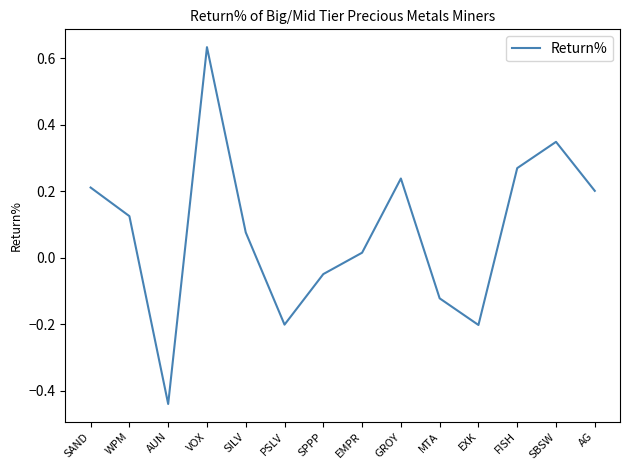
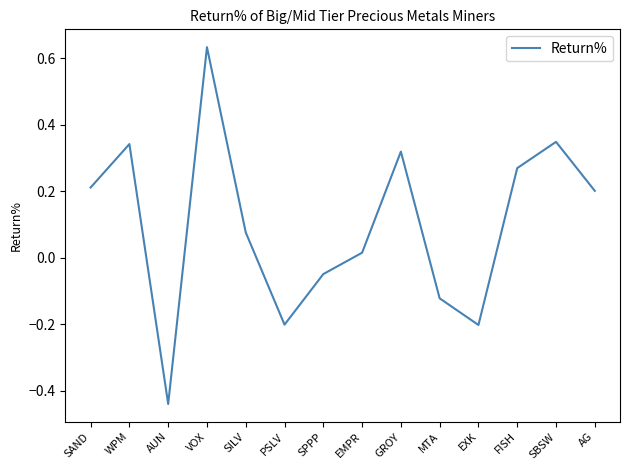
  {
    "SAND": 0.21,
-   "WPM": 0.13,
+   "WPM": 0.34,
    "AUN": -0.44,
    "VOX": 0.63,
    "SILV": 0.08,
    "PSLV": -0.20,
    "SPPP": -0.05,
    "EMPR": 0.02,
-   "GROY": 0.24,
+   "GROY": 0.32,
    "MTA": -0.12,
    "EXK": -0.20,
    "FISH": 0.27,
    "SBSW": 0.35,
    "AG": 0.20
  }
